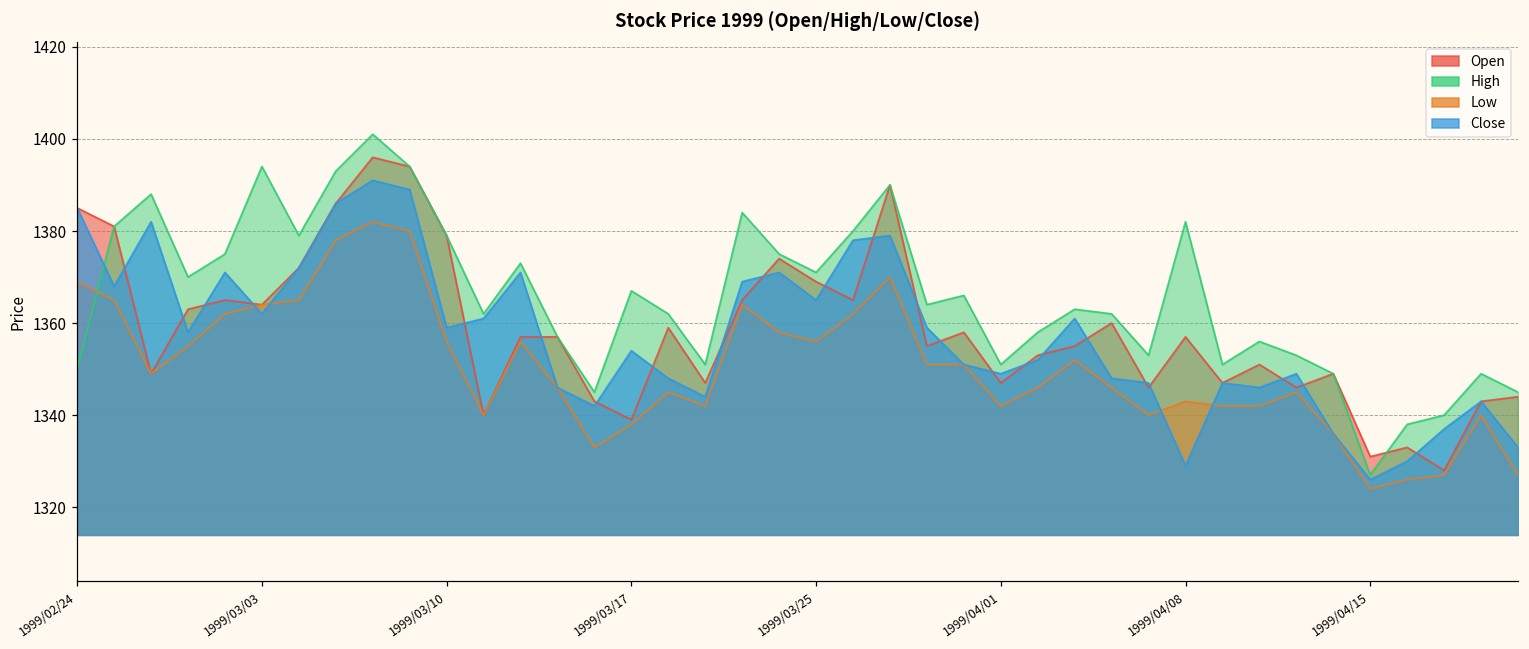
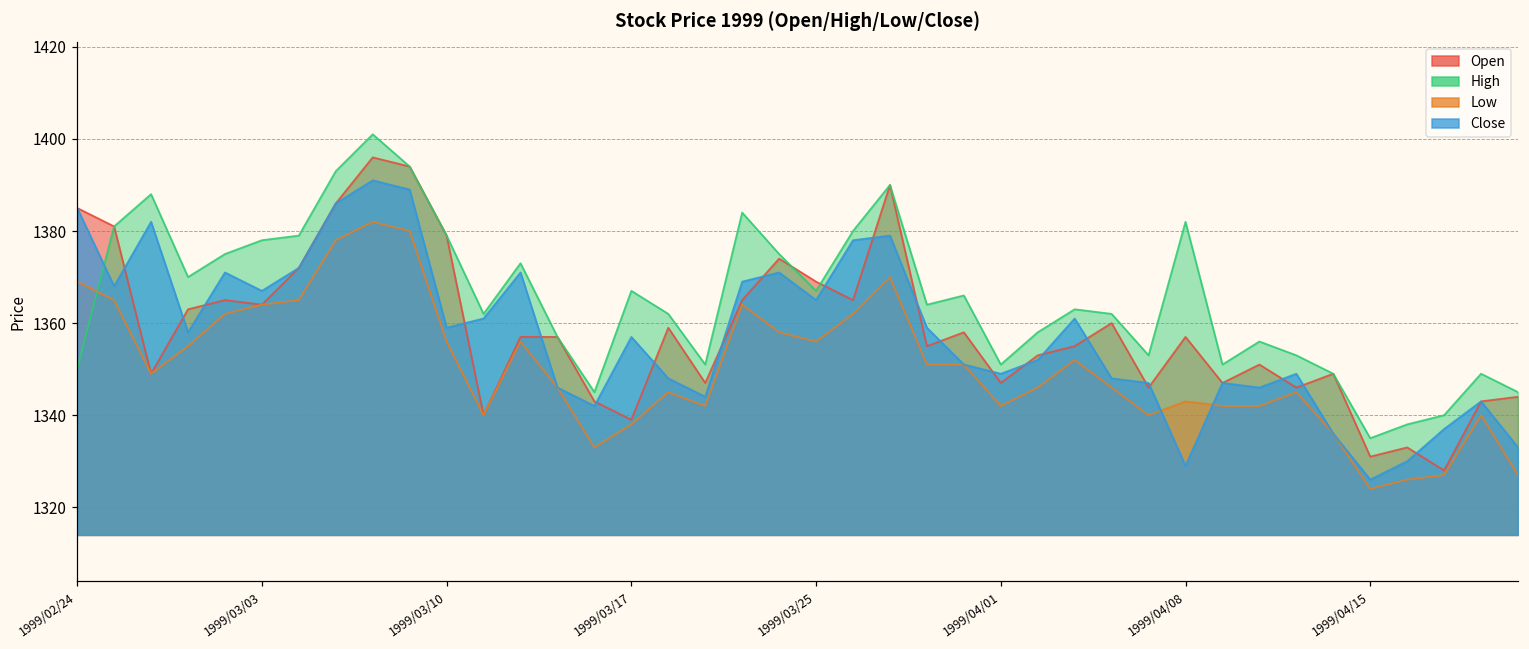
  {
    "High": {
      "1999/02/24": 1350,
-     "1999/03/03": 1394,
+     "1999/03/03": 1378,
      "1999/03/17": 1367,
-     "1999/03/25": 1371,
+     "1999/03/25": 1367,
      "1999/04/01": 1351,
      "1999/04/08": 1382,
-     "1999/04/15": 1327
+     "1999/04/15": 1335
    },
    "Close": {
-     "1999/03/03": 1362,
+     "1999/03/03": 1367,
      "1999/03/10": 1359,
-     "1999/03/17": 1354,
+     "1999/03/17": 1357,
      "1999/03/25": 1365,
      "1999/04/01": 1349,
      "1999/04/08": 1329,
      "1999/04/15": 1326
    }
  }
